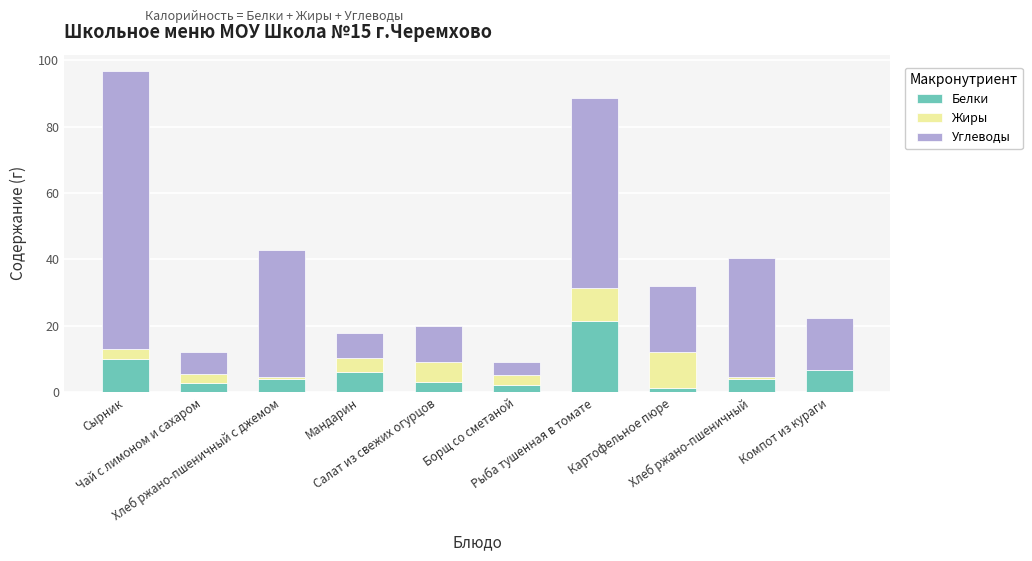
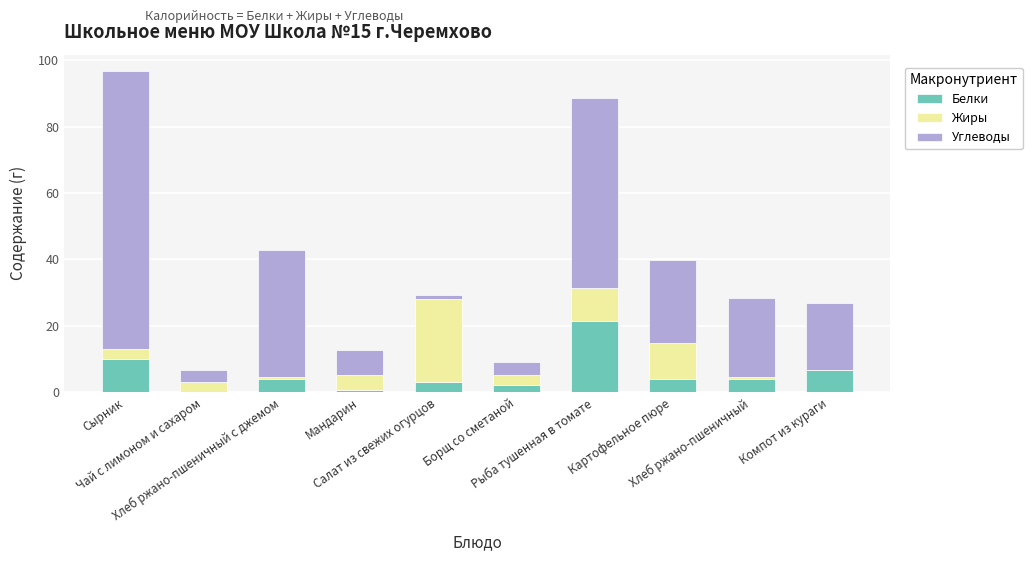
  {
    "Белки": {
      "Сырник": 10,
-     "Чай с лимоном и сахаром": 3,
+     "Чай с лимоном и сахаром": 0,
      "Хлеб ржано-пшеничный с джемом": 4,
-     "Мандарин": 6,
+     "Мандарин": 1,
      "Салат из свежих огурцов": 3,
      "Борщ со сметаной": 2,
      "Рыба тушенная в томате": 21,
-     "Картофельное пюре": 1,
+     "Картофельное пюре": 4,
      "Хлеб ржано-пшеничный": 4,
      "Компот из кураги": 7
    },
    "Жиры": {
      "Сырник": 3,
      "Чай с лимоном и сахаром": 3,
      "Мандарин": 4,
-     "Салат из свежих огурцов": 6,
+     "Салат из свежих огурцов": 25,
      "Борщ со сметаной": 3,
      "Рыба тушенная в томате": 10,
      "Картофельное пюре": 11
    },
    "Углеводы": {
      "Сырник": 84,
-     "Чай с лимоном и сахаром": 7,
+     "Чай с лимоном и сахаром": 4,
      "Хлеб ржано-пшеничный с джемом": 38,
      "Мандарин": 8,
-     "Салат из свежих огурцов": 11,
+     "Салат из свежих огурцов": 1,
      "Борщ со сметаной": 4,
      "Рыба тушенная в томате": 57,
-     "Картофельное пюре": 20,
-     "Хлеб ржано-пшеничный": 36,
-     "Компот из кураги": 16
+     "Картофельное пюре": 25,
+     "Хлеб ржано-пшеничный": 24,
+     "Компот из кураги": 20
    }
  }
